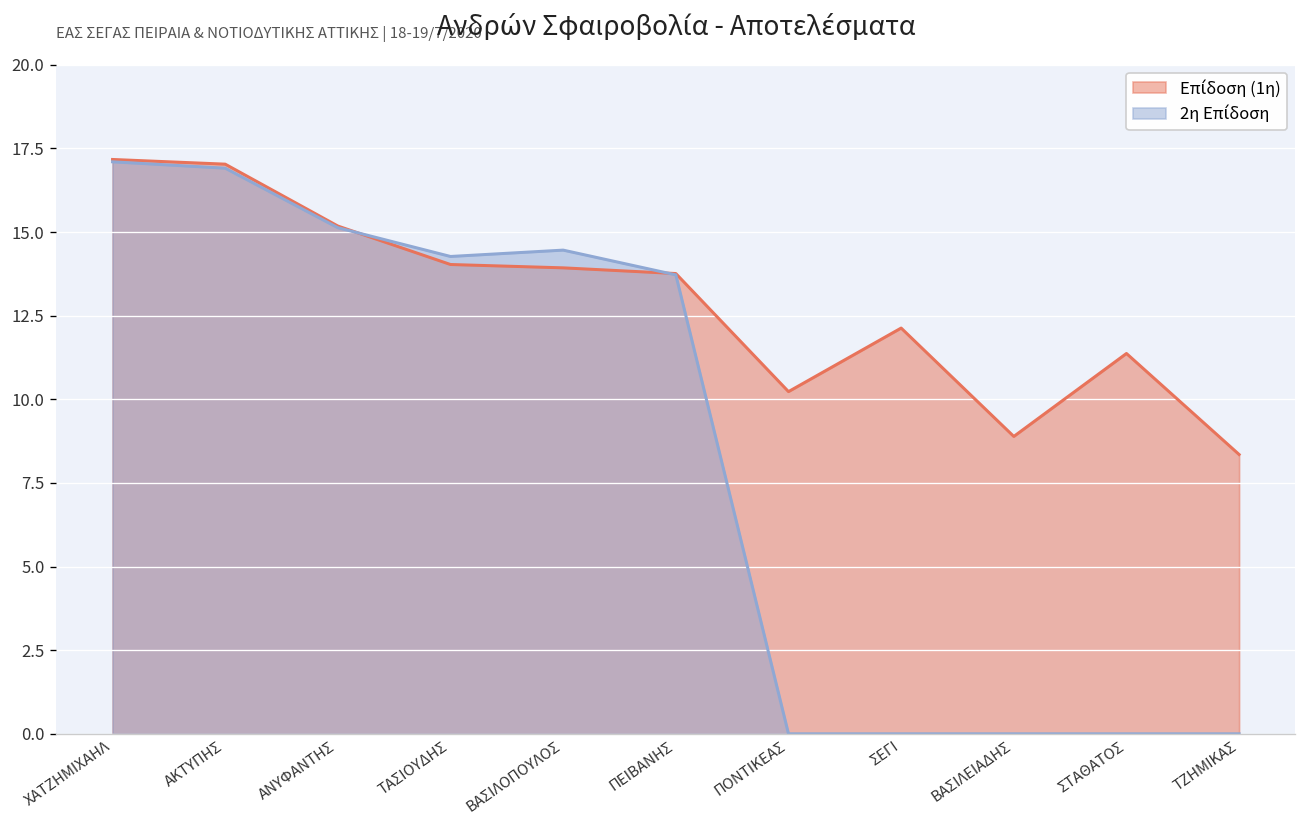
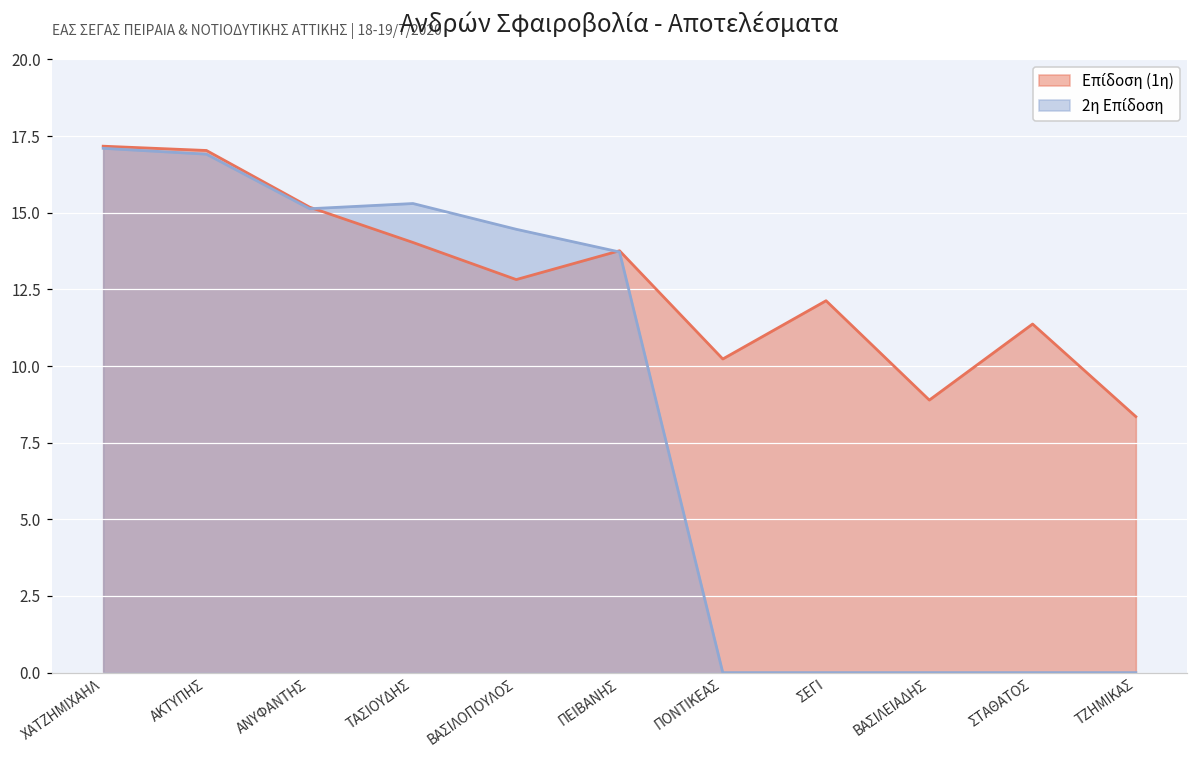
  {
    "Επίδοση (1η)": {
      "ΑΚΤΥΠΗΣ": 17.0,
      "ΤΑΣΙΟΥΔΗΣ": 14.0,
-     "ΒΑΣΙΛΟΠΟΥΛΟΣ": 13.9,
+     "ΒΑΣΙΛΟΠΟΥΛΟΣ": 12.8,
      "ΠΟΝΤΙΚΕΑΣ": 10.2,
      "ΣΕΓΙ": 12.1,
      "ΒΑΣΙΛΕΙΑΔΗΣ": 8.9,
      "ΣΤΑΘΑΤΟΣ": 11.4,
      "ΤΖΗΜΙΚΑΣ": 8.4
    },
    "2η Επίδοση": {
      "ΑΚΤΥΠΗΣ": 16.9,
-     "ΤΑΣΙΟΥΔΗΣ": 14.3,
+     "ΤΑΣΙΟΥΔΗΣ": 15.3,
      "ΒΑΣΙΛΟΠΟΥΛΟΣ": 14.5,
      "ΠΟΝΤΙΚΕΑΣ": 0.0,
      "ΣΕΓΙ": 0.0,
      "ΒΑΣΙΛΕΙΑΔΗΣ": 0.0,
      "ΣΤΑΘΑΤΟΣ": 0.0,
      "ΤΖΗΜΙΚΑΣ": 0.0
    }
  }
